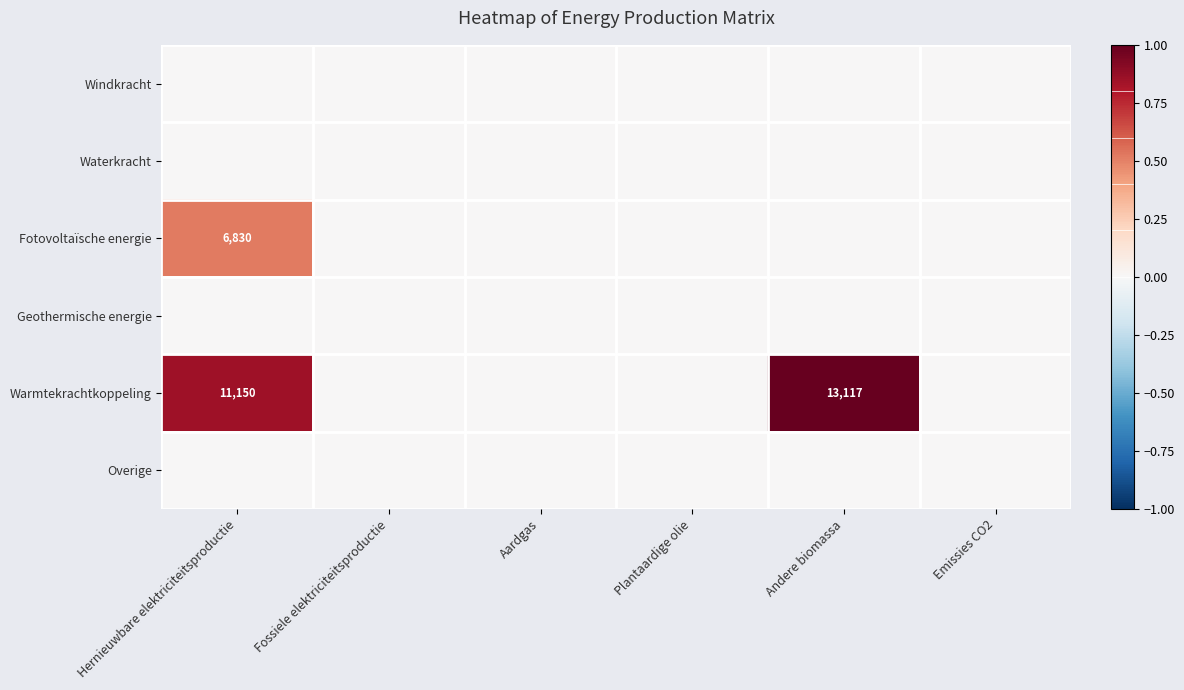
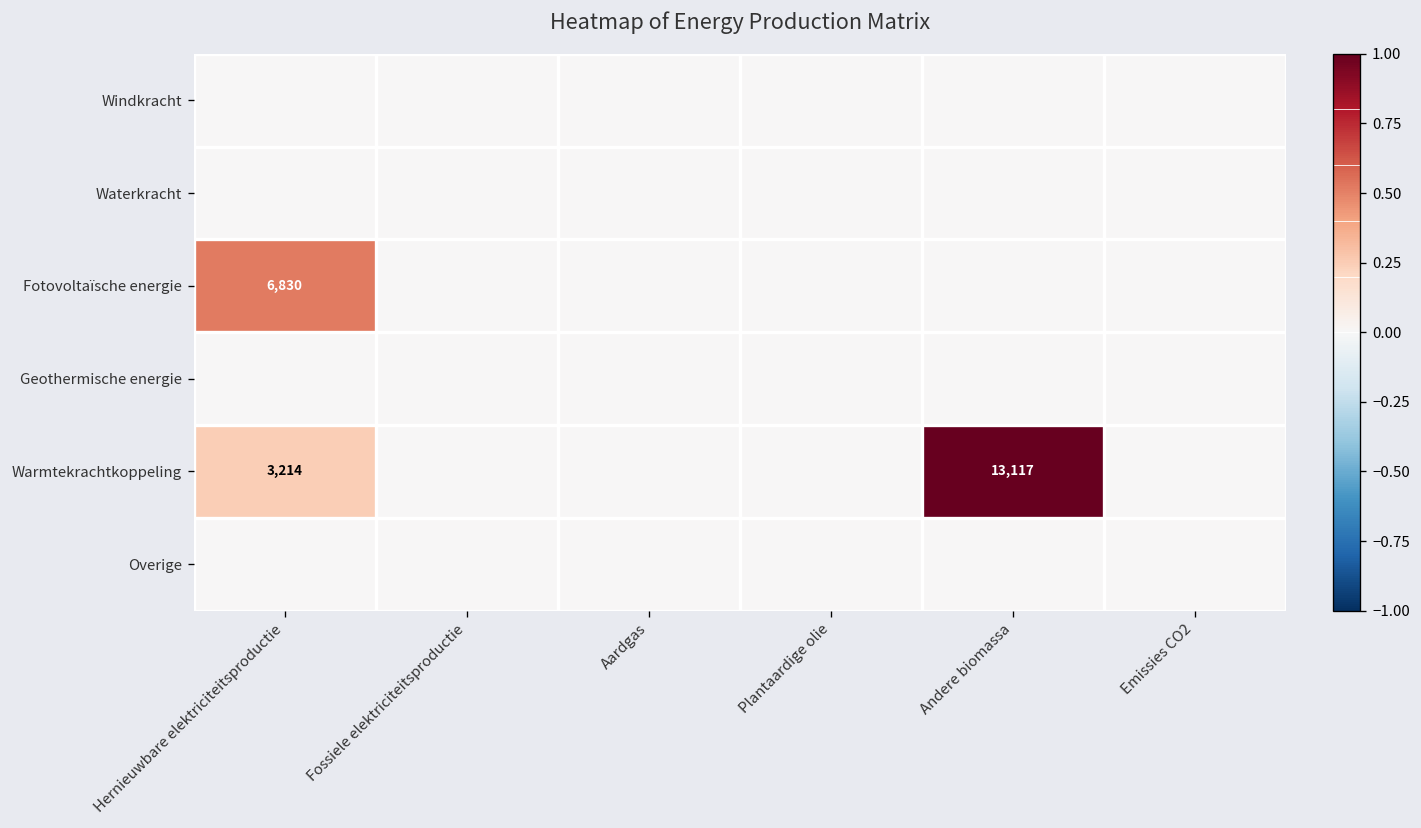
  {
    "Fotovoltaïsche energie": {
      "Hernieuwbare elektriciteitsproductie": "6,830"
    },
    "Warmtekrachtkoppeling": {
-     "Hernieuwbare elektriciteitsproductie": "11,150",
+     "Hernieuwbare elektriciteitsproductie": "3,214",
      "Andere biomassa": "13,117"
    }
  }
